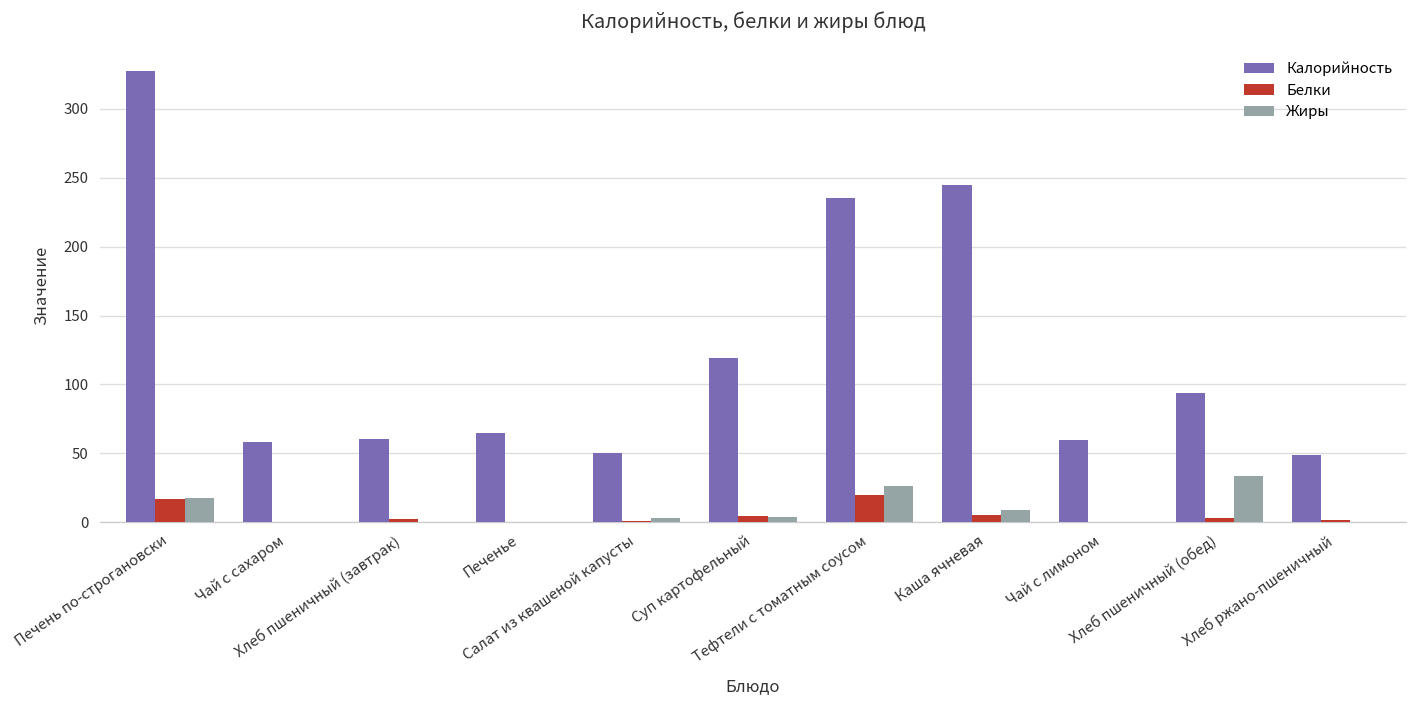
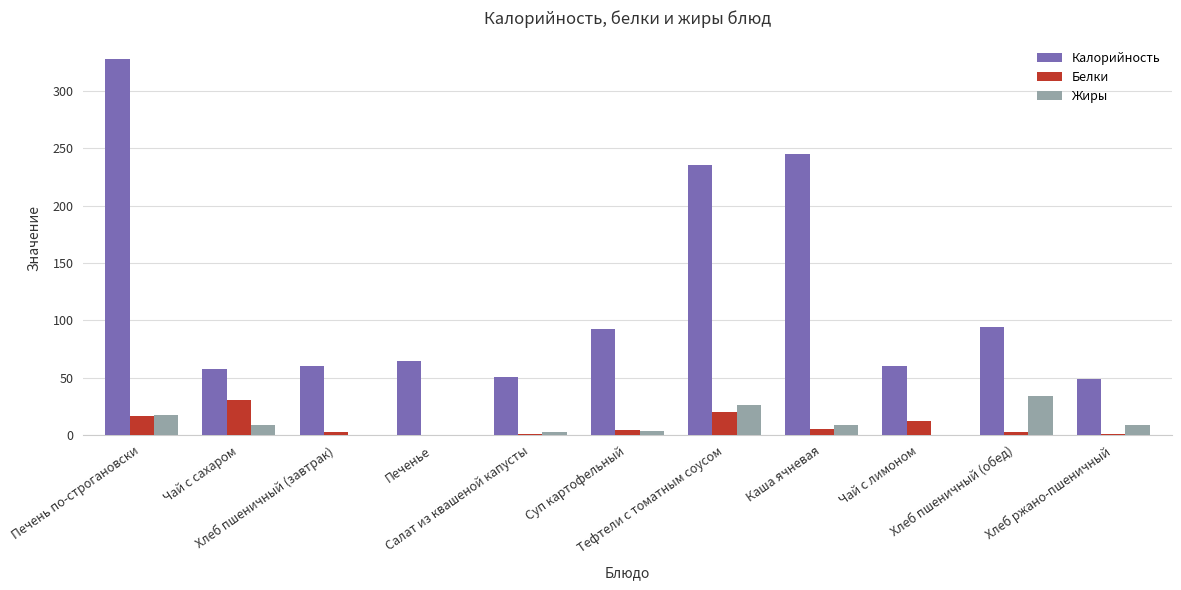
  {
    "Калорийность": {
      "Печень по-строгановски": 328,
      "Чай с сахаром": 58,
      "Хлеб пшеничный (завтрак)": 60,
      "Печенье": 65,
      "Салат из квашеной капусты": 50,
-     "Суп картофельный": 119,
+     "Суп картофельный": 92,
      "Тефтели с томатным соусом": 235,
      "Каша ячневая": 245,
      "Чай с лимоном": 60,
      "Хлеб пшеничный (обед)": 94,
      "Хлеб ржано-пшеничный": 49
    },
    "Белки": {
      "Печень по-строгановски": 17,
-     "Чай с сахаром": 0,
+     "Чай с сахаром": 31,
      "Хлеб пшеничный (завтрак)": 2,
      "Суп картофельный": 5,
      "Тефтели с томатным соусом": 20,
      "Каша ячневая": 5,
-     "Чай с лимоном": 0,
+     "Чай с лимоном": 12,
      "Хлеб пшеничный (обед)": 3
    },
    "Жиры": {
      "Печень по-строгановски": 17,
-     "Чай с сахаром": 0,
+     "Чай с сахаром": 9,
      "Печенье": 0,
      "Салат из квашеной капусты": 3,
      "Суп картофельный": 4,
      "Тефтели с томатным соусом": 26,
      "Каша ячневая": 9,
      "Чай с лимоном": 0,
      "Хлеб пшеничный (обед)": 34,
-     "Хлеб ржано-пшеничный": 0
+     "Хлеб ржано-пшеничный": 9
    }
  }
